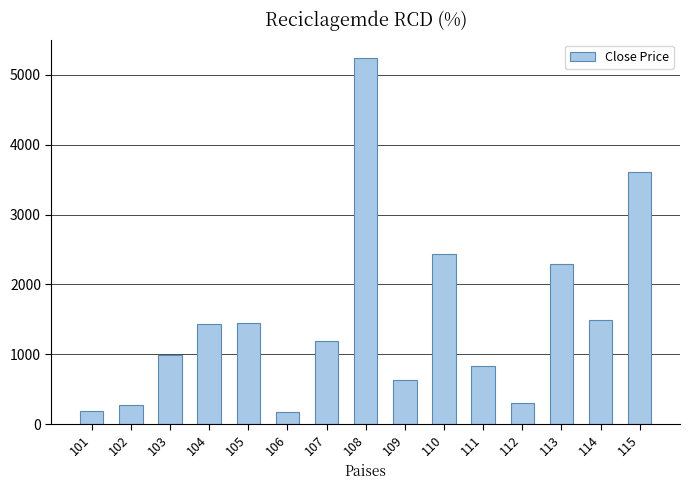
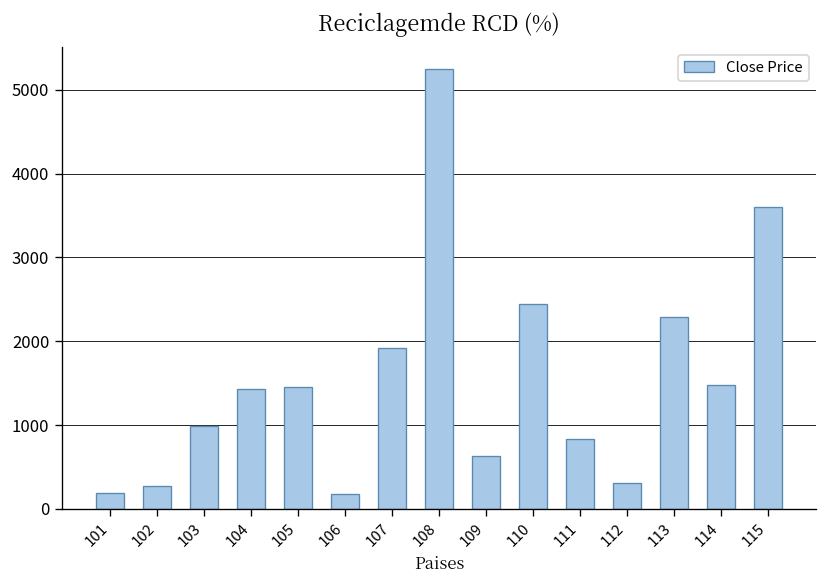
  {
    "101": 200,
    "102": 300,
    "103": 1000,
    "104": 1400,
    "105": 1400,
    "106": 200,
-   "107": 1200,
+   "107": 1900,
    "108": 5200,
    "109": 600,
    "110": 2400,
    "111": 800,
    "112": 300,
    "113": 2300,
    "114": 1500,
    "115": 3600
  }
